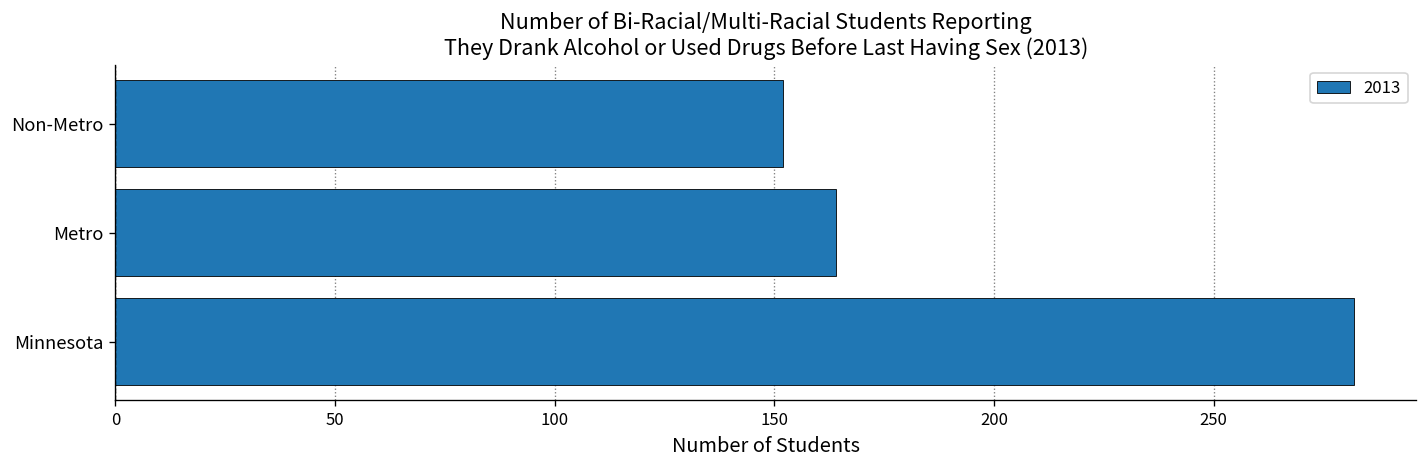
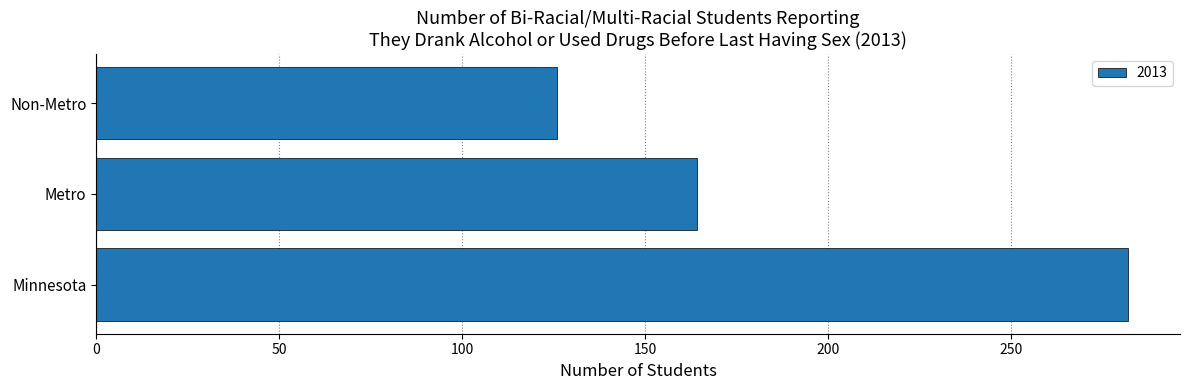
  {
-   "Non-Metro": 152,
+   "Non-Metro": 126,
    "Metro": 164,
    "Minnesota": 282
  }
